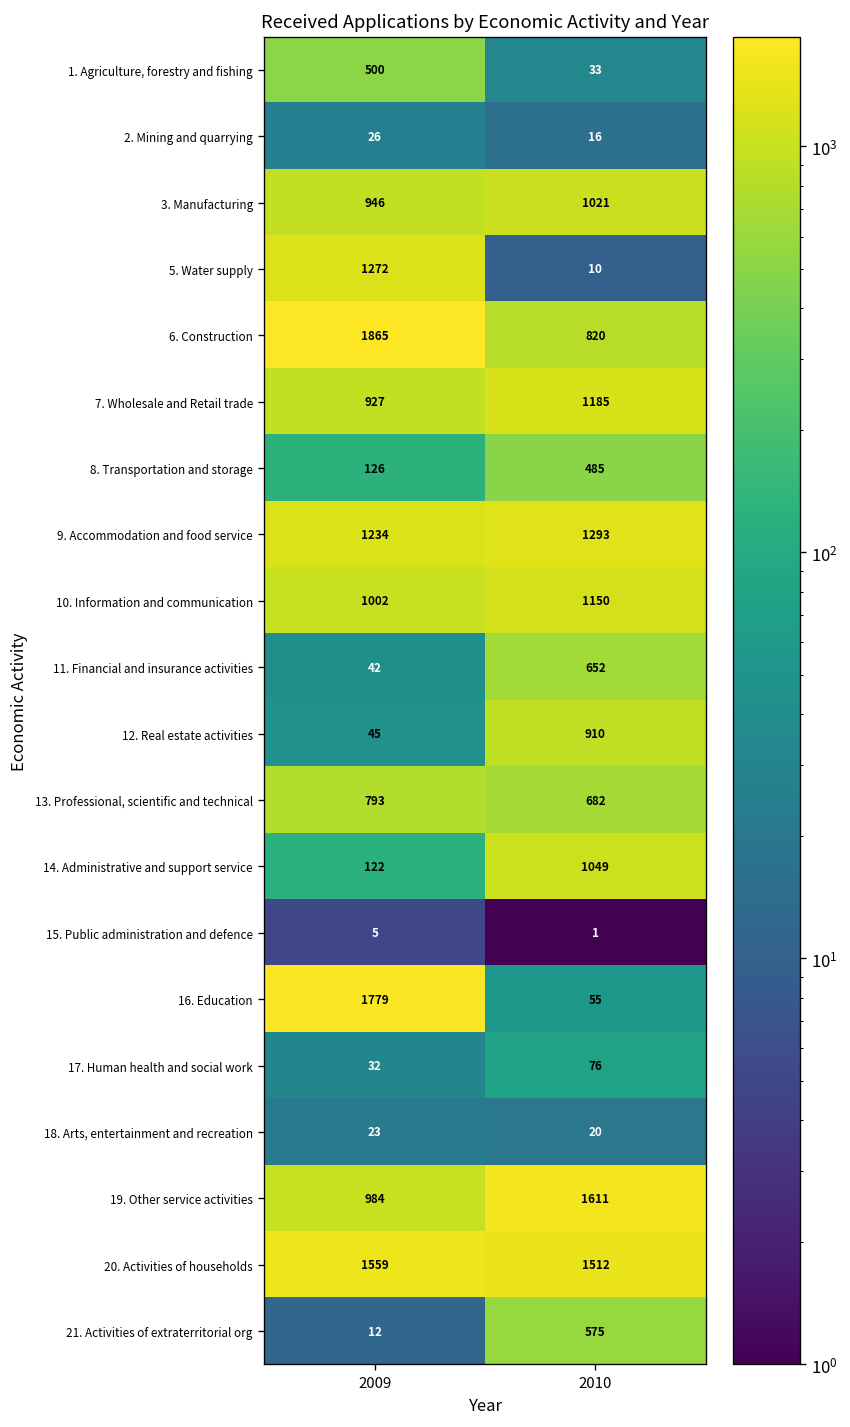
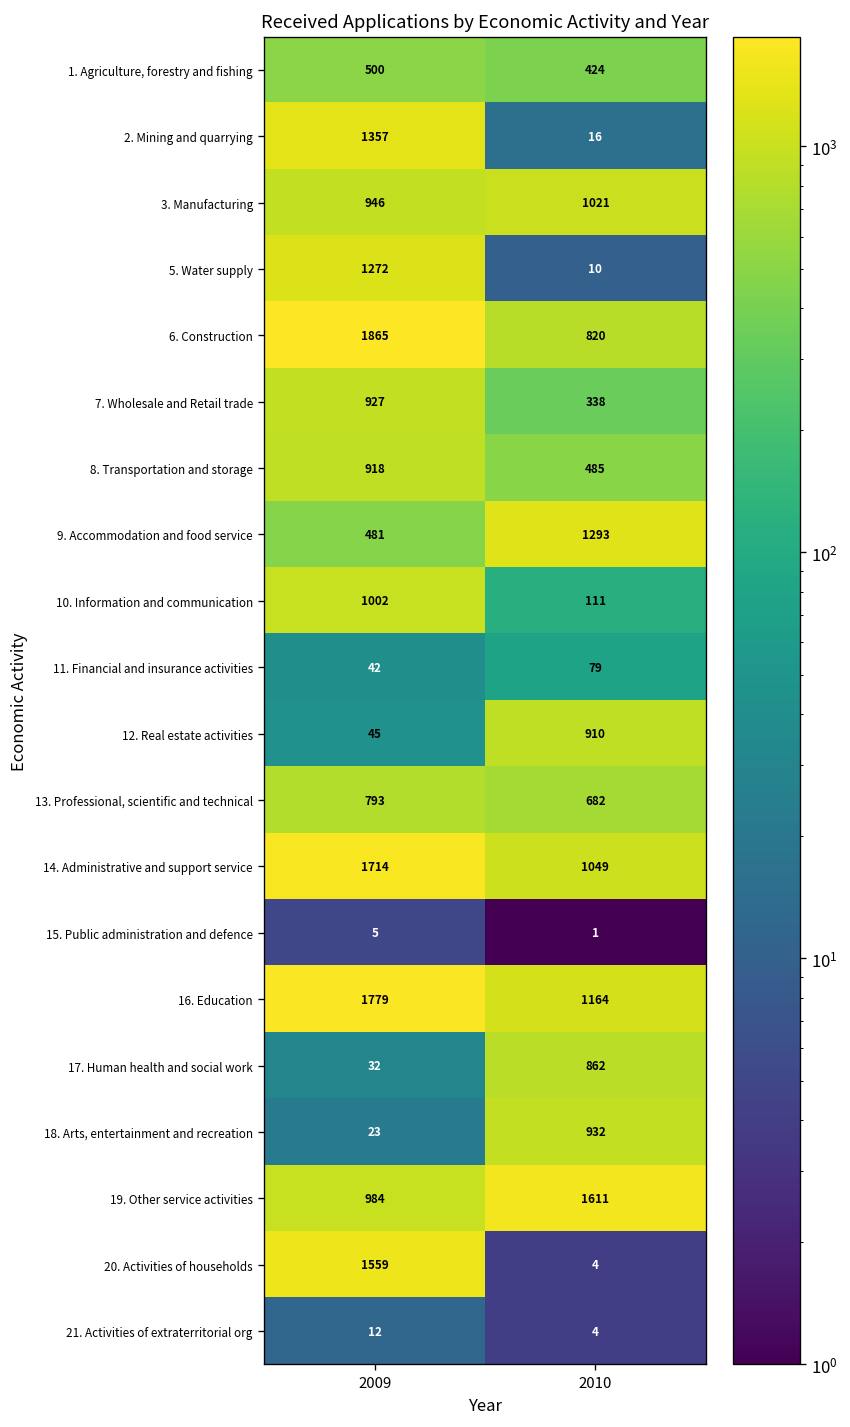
  {
    "1. Agriculture, forestry and fishing": {
      "2009": 500,
-     "2010": 33
+     "2010": 424
    },
    "2. Mining and quarrying": {
-     "2009": 26,
+     "2009": 1357,
      "2010": 16
    },
    "3. Manufacturing": {
      "2009": 946,
      "2010": 1021
    },
    "5. Water supply": {
      "2009": 1272,
      "2010": 10
    },
    "6. Construction": {
      "2009": 1865,
      "2010": 820
    },
    "7. Wholesale and Retail trade": {
      "2009": 927,
-     "2010": 1185
+     "2010": 338
    },
    "8. Transportation and storage": {
-     "2009": 126,
+     "2009": 918,
      "2010": 485
    },
    "9. Accommodation and food service": {
-     "2009": 1234,
+     "2009": 481,
      "2010": 1293
    },
    "10. Information and communication": {
      "2009": 1002,
-     "2010": 1150
+     "2010": 111
    },
    "11. Financial and insurance activities": {
      "2009": 42,
-     "2010": 652
+     "2010": 79
    },
    "12. Real estate activities": {
      "2009": 45,
      "2010": 910
    },
    "13. Professional, scientific and technical": {
      "2009": 793,
      "2010": 682
    },
    "14. Administrative and support service": {
-     "2009": 122,
+     "2009": 1714,
      "2010": 1049
    },
    "15. Public administration and defence": {
      "2009": 5,
      "2010": 1
    },
    "16. Education": {
      "2009": 1779,
-     "2010": 55
+     "2010": 1164
    },
    "17. Human health and social work": {
      "2009": 32,
-     "2010": 76
+     "2010": 862
    },
    "18. Arts, entertainment and recreation": {
      "2009": 23,
-     "2010": 20
+     "2010": 932
    },
    "19. Other service activities": {
      "2009": 984,
      "2010": 1611
    },
    "20. Activities of households": {
      "2009": 1559,
-     "2010": 1512
+     "2010": 4
    },
    "21. Activities of extraterritorial org": {
      "2009": 12,
-     "2010": 575
+     "2010": 4
    }
  }
